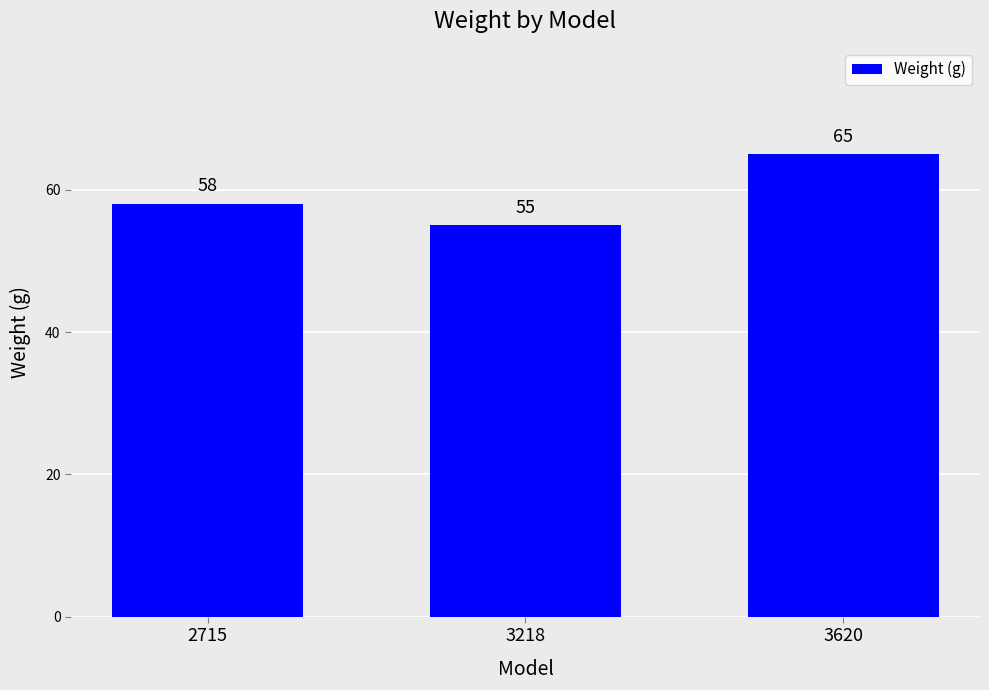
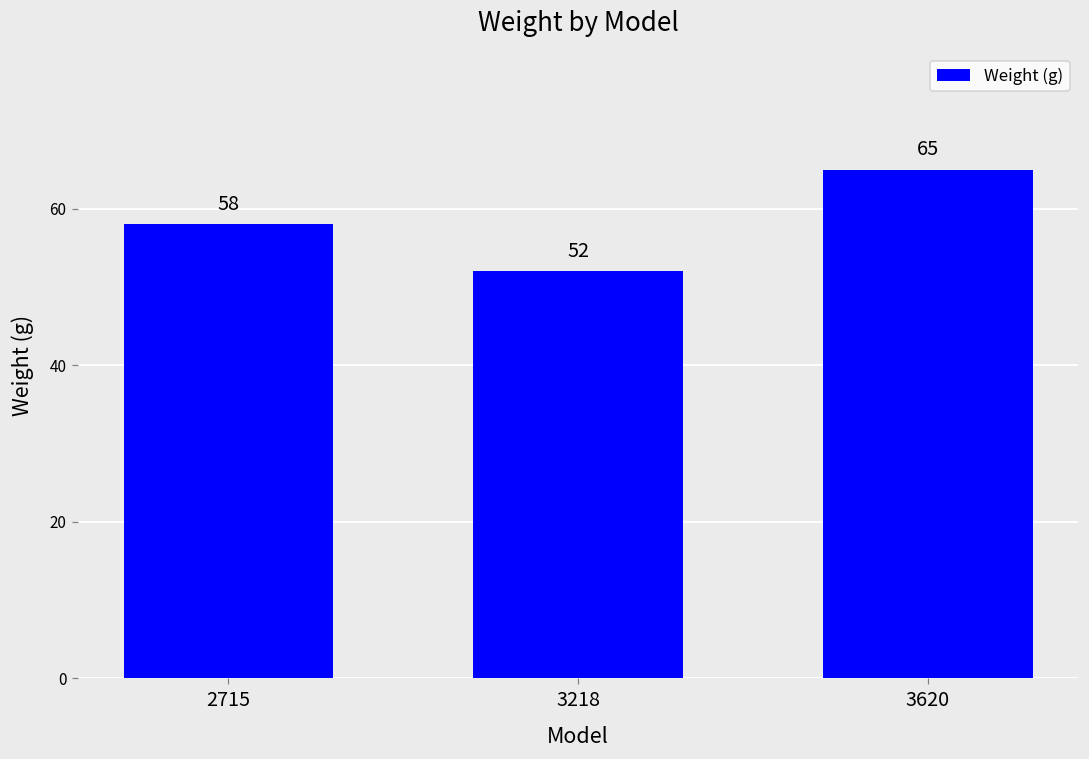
  {
    "2715": 58,
-   "3218": 55,
+   "3218": 52,
    "3620": 65
  }
